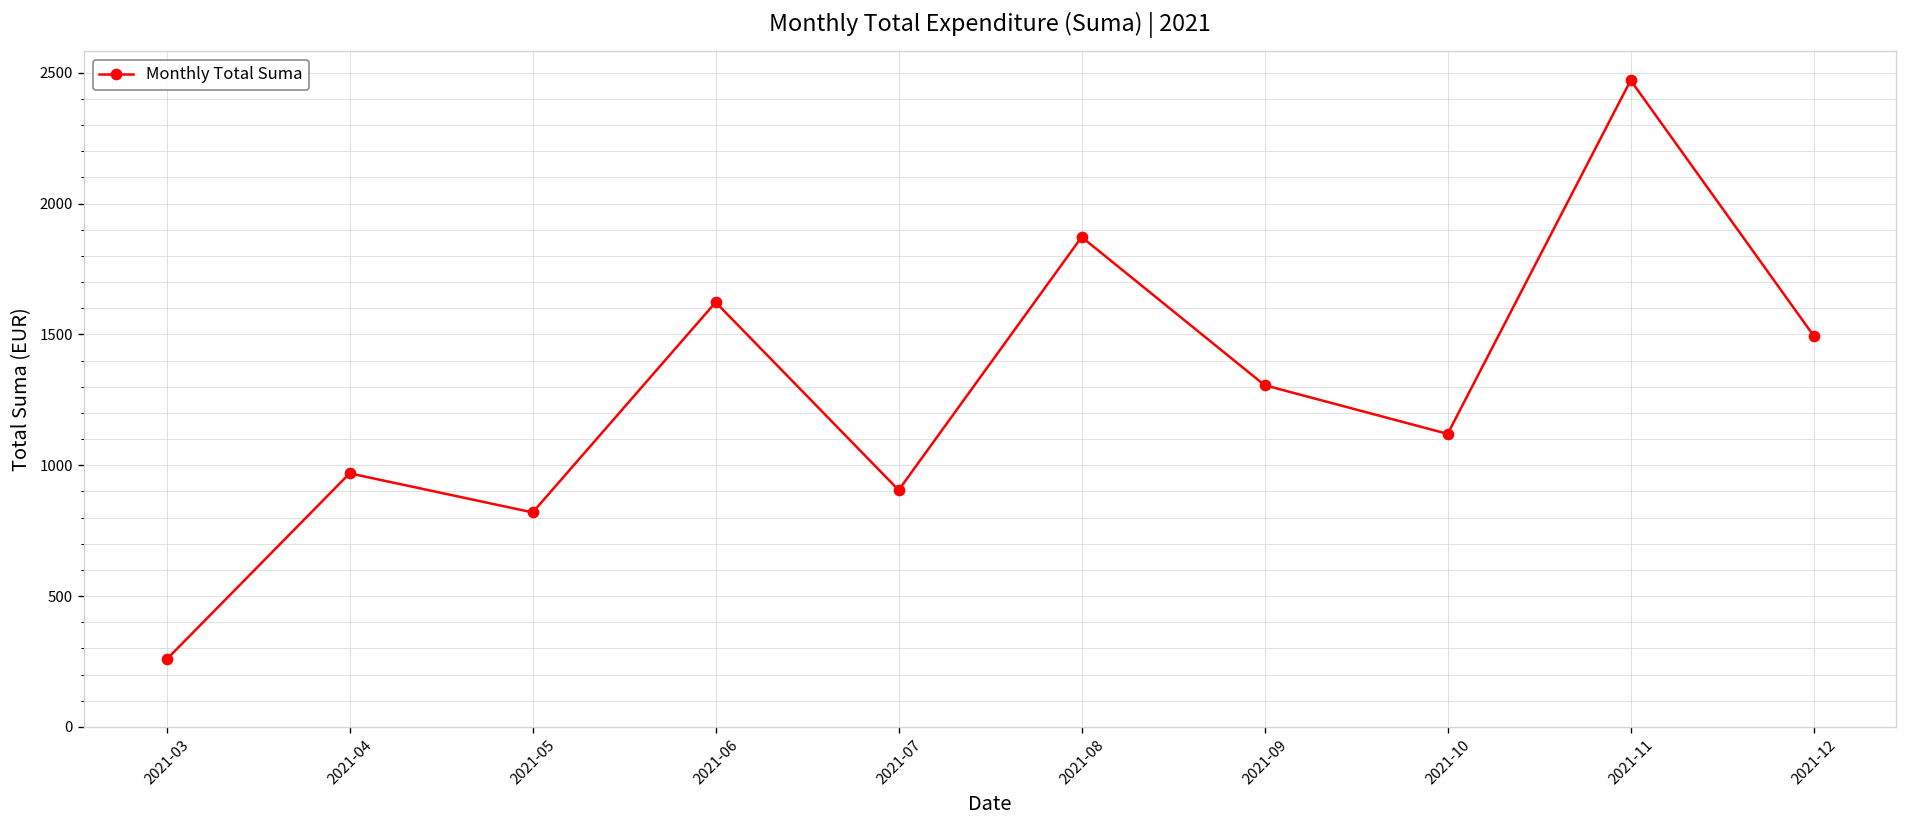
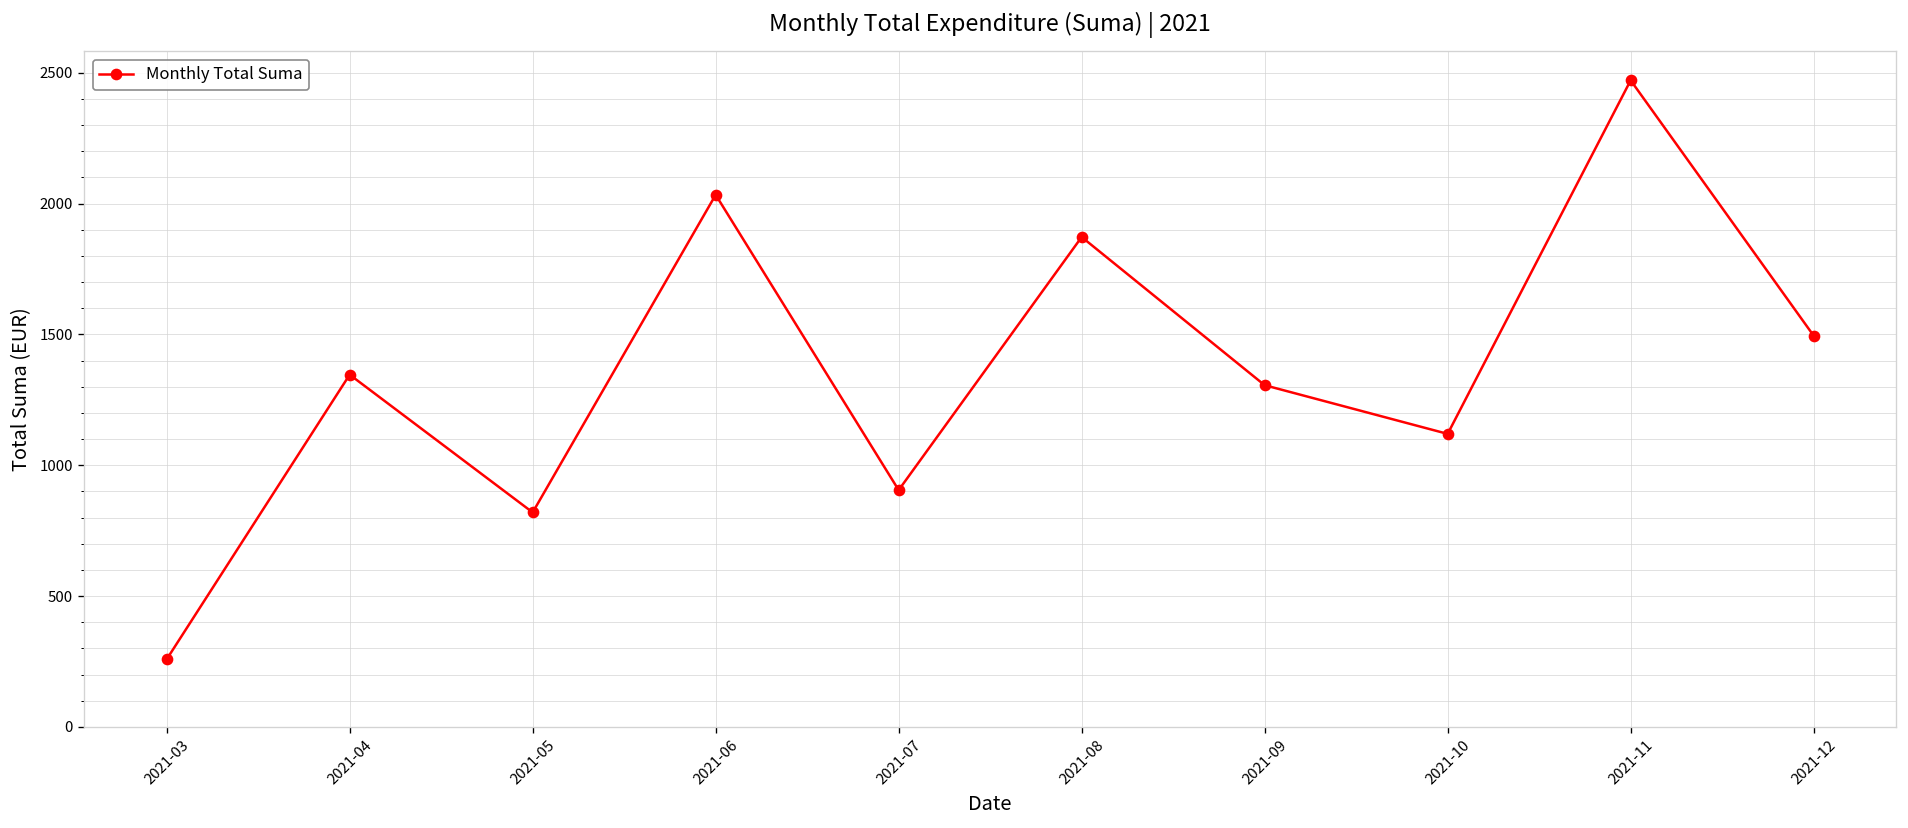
  {
    "2021-03": 260,
-   "2021-04": 970,
+   "2021-04": 1350,
    "2021-05": 820,
-   "2021-06": 1620,
+   "2021-06": 2030,
    "2021-07": 910,
    "2021-08": 1870,
    "2021-09": 1310,
    "2021-10": 1120,
    "2021-11": 2470,
    "2021-12": 1500
  }
